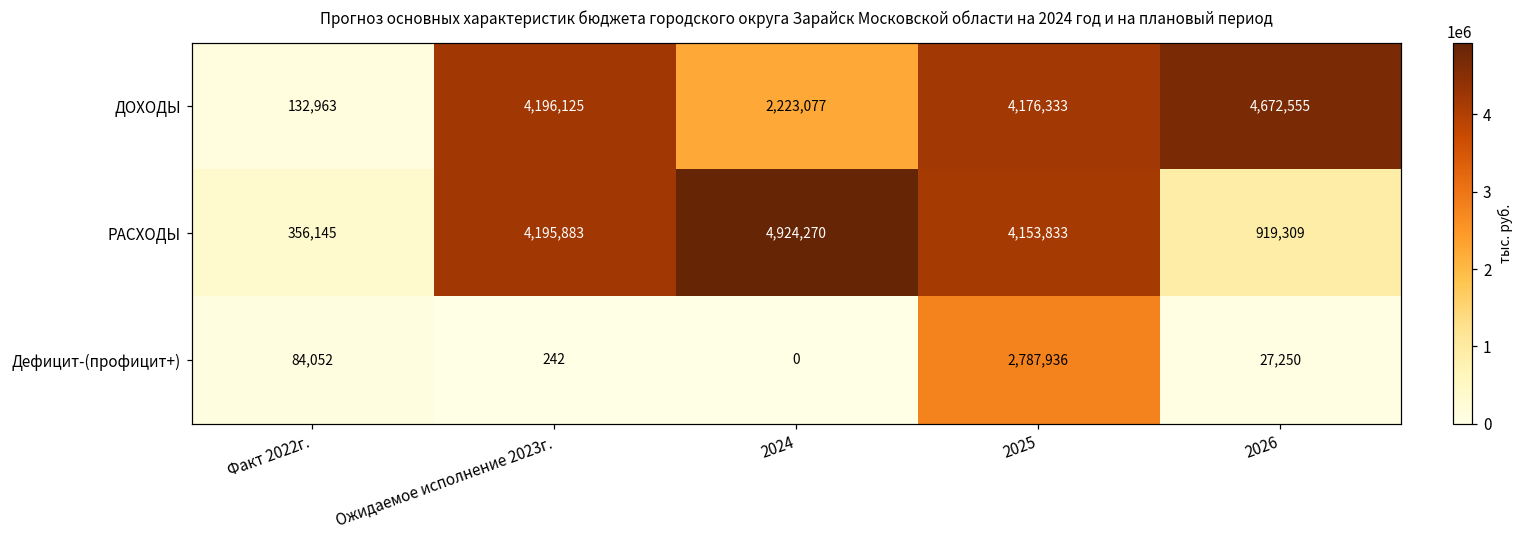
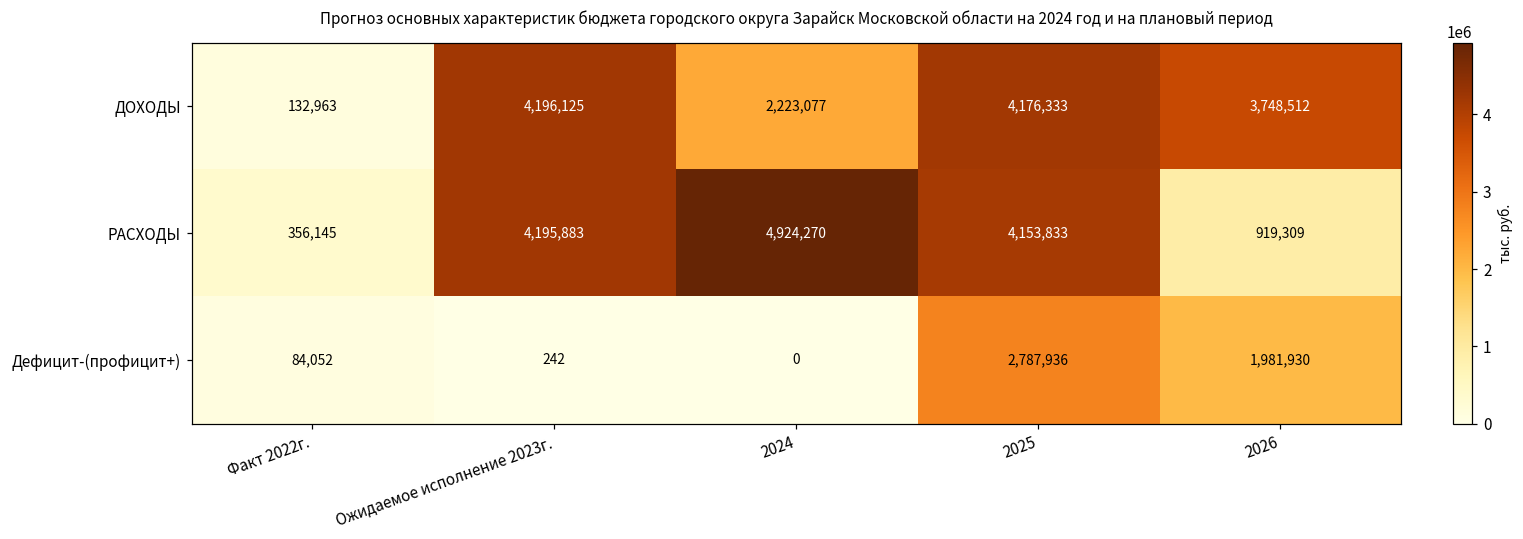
  {
    "ДОХОДЫ": {
      "Факт 2022г.": "132,963",
      "Ожидаемое исполнение 2023г.": "4,196,125",
      "2024": "2,223,077",
      "2025": "4,176,333",
-     "2026": "4,672,555"
+     "2026": "3,748,512"
    },
    "РАСХОДЫ": {
      "Факт 2022г.": "356,145",
      "Ожидаемое исполнение 2023г.": "4,195,883",
      "2024": "4,924,270",
      "2025": "4,153,833",
      "2026": "919,309"
    },
    "Дефицит-(профицит+)": {
      "Факт 2022г.": "84,052",
      "Ожидаемое исполнение 2023г.": "242",
      "2024": "0",
      "2025": "2,787,936",
-     "2026": "27,250"
+     "2026": "1,981,930"
    }
  }
